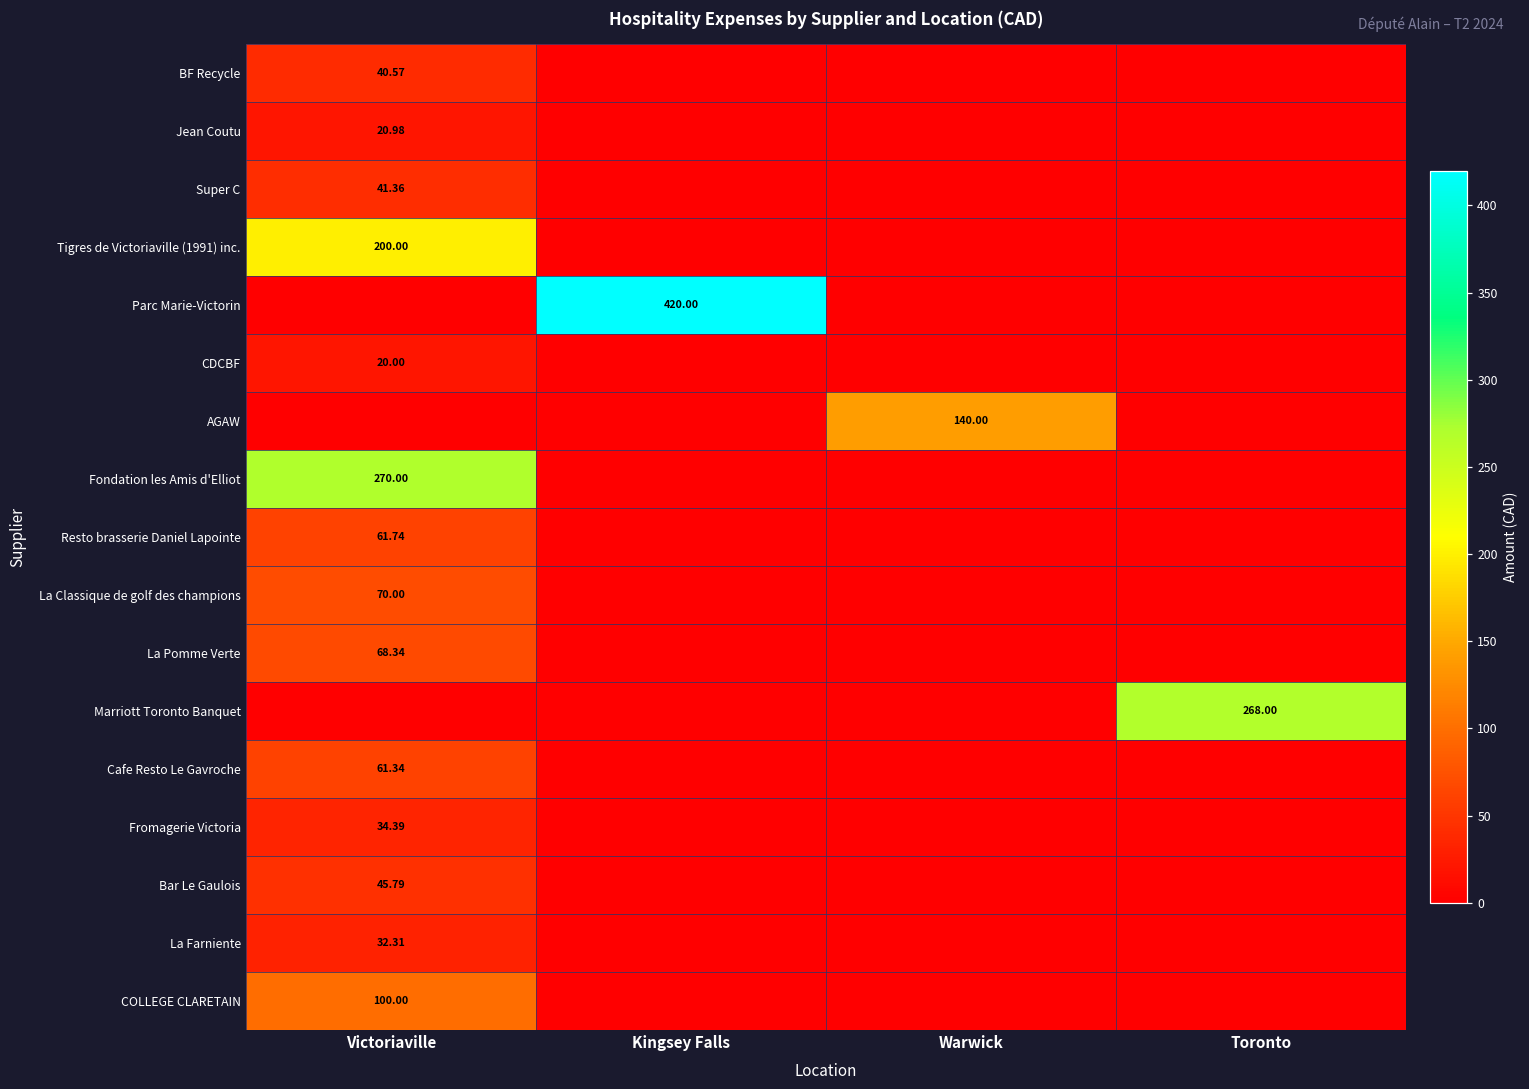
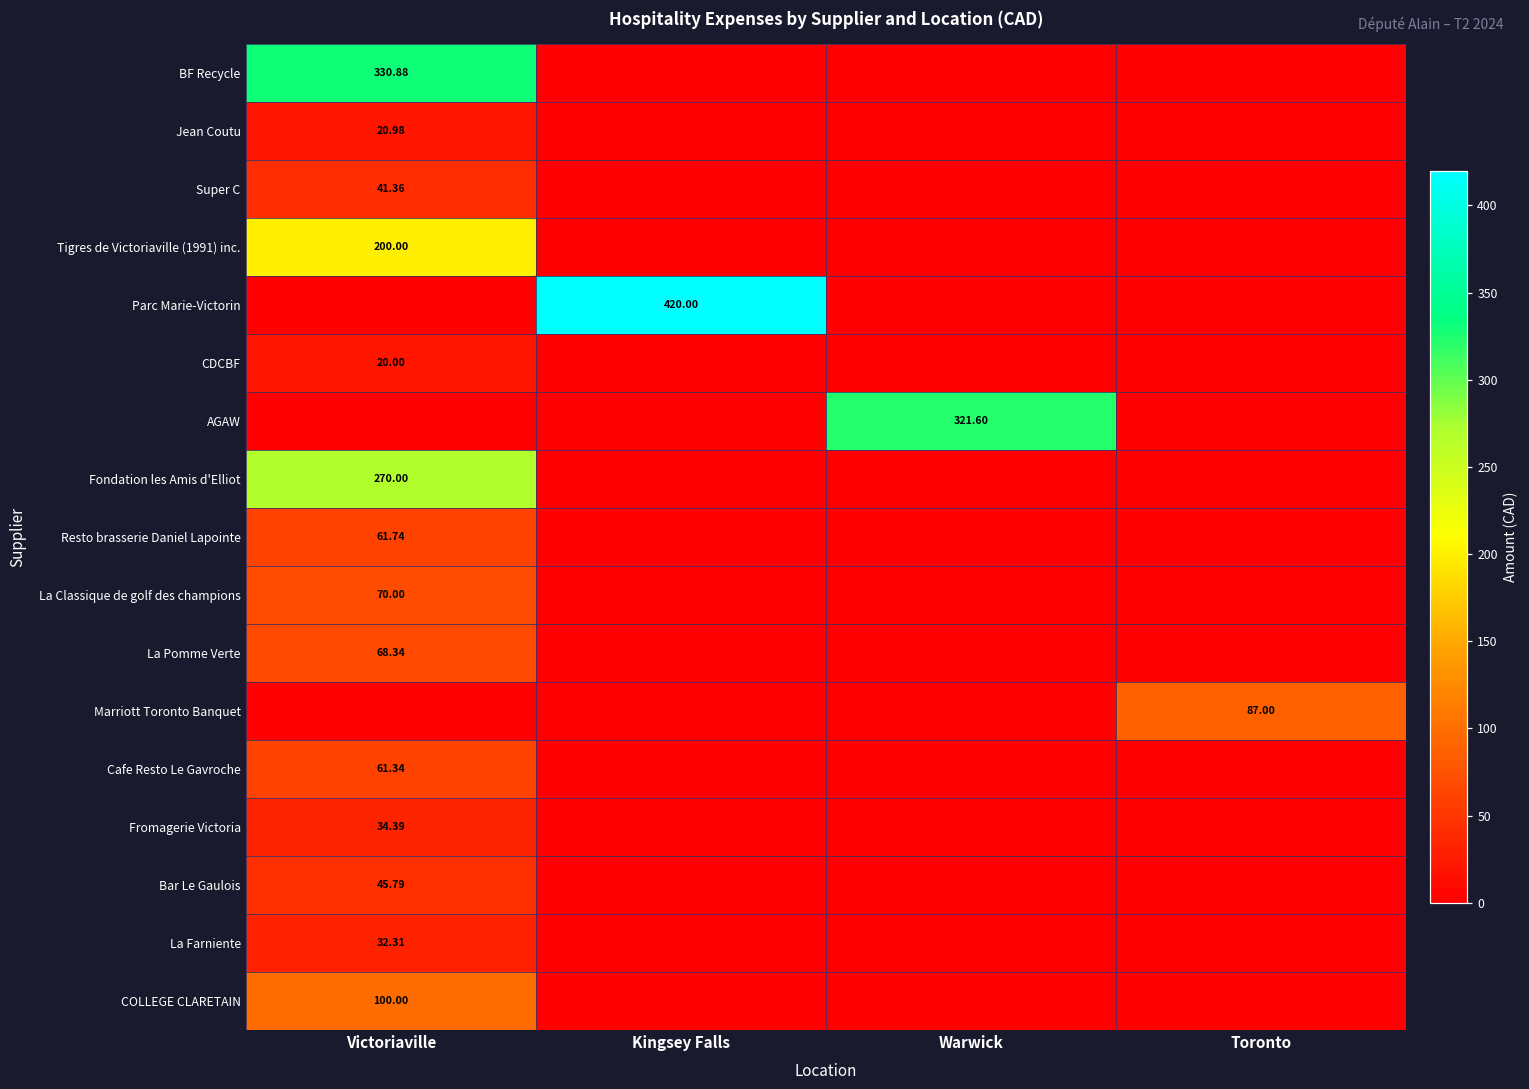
  {
    "BF Recycle": {
-     "Victoriaville": 40.57
+     "Victoriaville": 330.88
    },
    "Jean Coutu": {
      "Victoriaville": 20.98
    },
    "Super C": {
      "Victoriaville": 41.36
    },
    "Tigres de Victoriaville (1991) inc.": {
      "Victoriaville": 200.00
    },
    "Parc Marie-Victorin": {
      "Kingsey Falls": 420.00
    },
    "CDCBF": {
      "Victoriaville": 20.00
    },
    "AGAW": {
-     "Warwick": 140.00
+     "Warwick": 321.60
    },
    "Fondation les Amis d'Elliot": {
      "Victoriaville": 270.00
    },
    "Resto brasserie Daniel Lapointe": {
      "Victoriaville": 61.74
    },
    "La Classique de golf des champions": {
      "Victoriaville": 70.00
    },
    "La Pomme Verte": {
      "Victoriaville": 68.34
    },
    "Marriott Toronto Banquet": {
-     "Toronto": 268.00
+     "Toronto": 87.00
    },
    "Cafe Resto Le Gavroche": {
      "Victoriaville": 61.34
    },
    "Fromagerie Victoria": {
      "Victoriaville": 34.39
    },
    "Bar Le Gaulois": {
      "Victoriaville": 45.79
    },
    "La Farniente": {
      "Victoriaville": 32.31
    },
    "COLLEGE CLARETAIN": {
      "Victoriaville": 100.00
    }
  }
